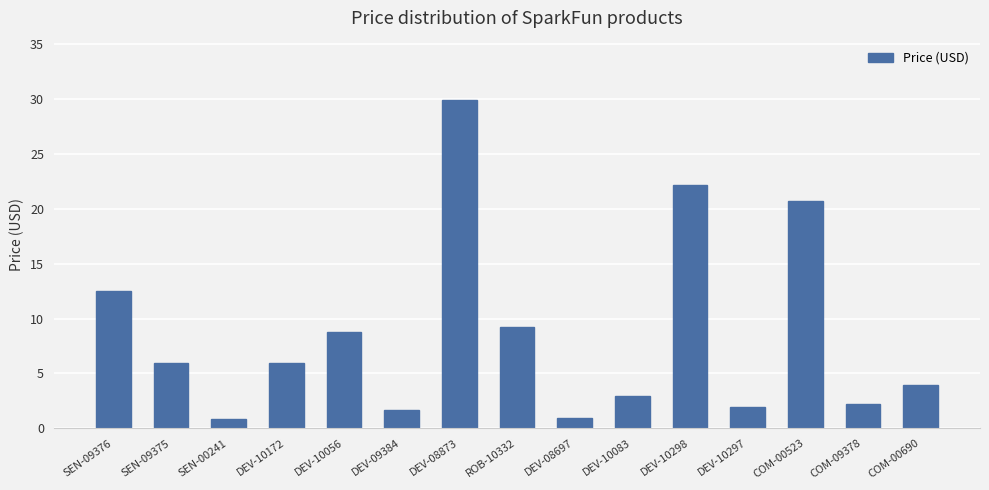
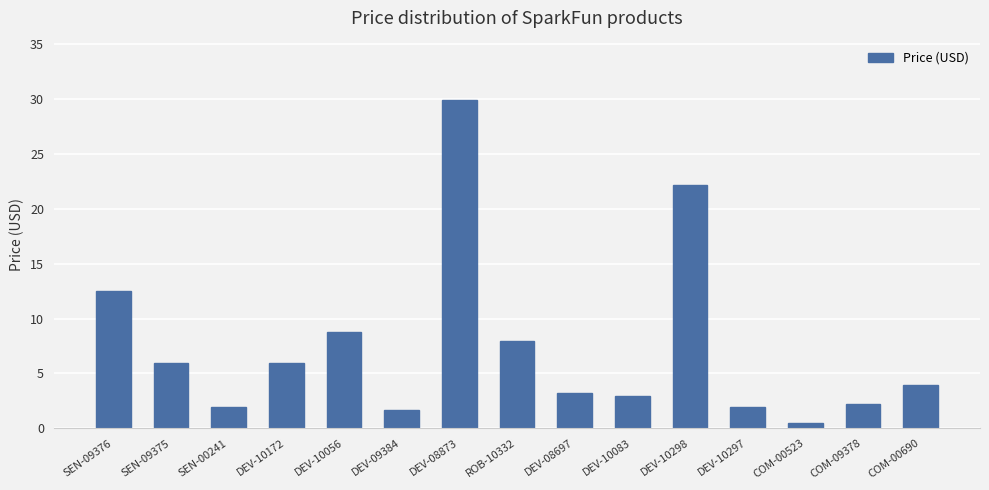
  {
    "SEN-09376": 12.5,
    "SEN-09375": 6.0,
-   "SEN-00241": 0.9,
+   "SEN-00241": 2.0,
    "DEV-10172": 6.0,
    "DEV-10056": 8.8,
    "DEV-09384": 1.6,
    "DEV-08873": 30.0,
-   "ROB-10332": 9.3,
-   "DEV-08697": 1.0,
+   "ROB-10332": 8.0,
+   "DEV-08697": 3.2,
    "DEV-10083": 3.0,
    "DEV-10298": 22.2,
    "DEV-10297": 2.0,
-   "COM-00523": 20.7,
+   "COM-00523": 0.5,
    "COM-09378": 2.2,
    "COM-00690": 4.0
  }
